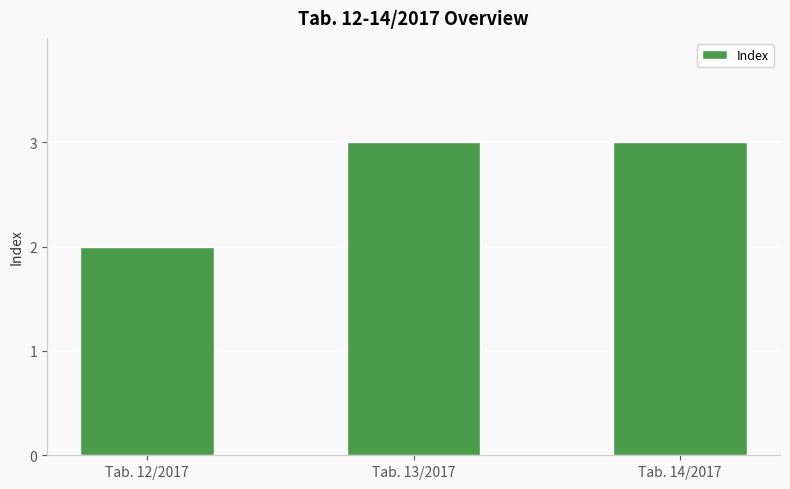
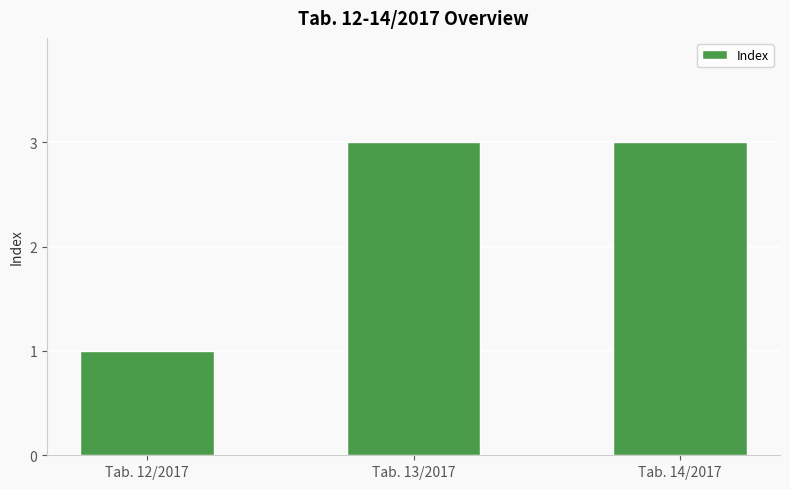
  {
-   "Tab. 12/2017": 2,
+   "Tab. 12/2017": 1,
    "Tab. 13/2017": 3,
    "Tab. 14/2017": 3
  }
